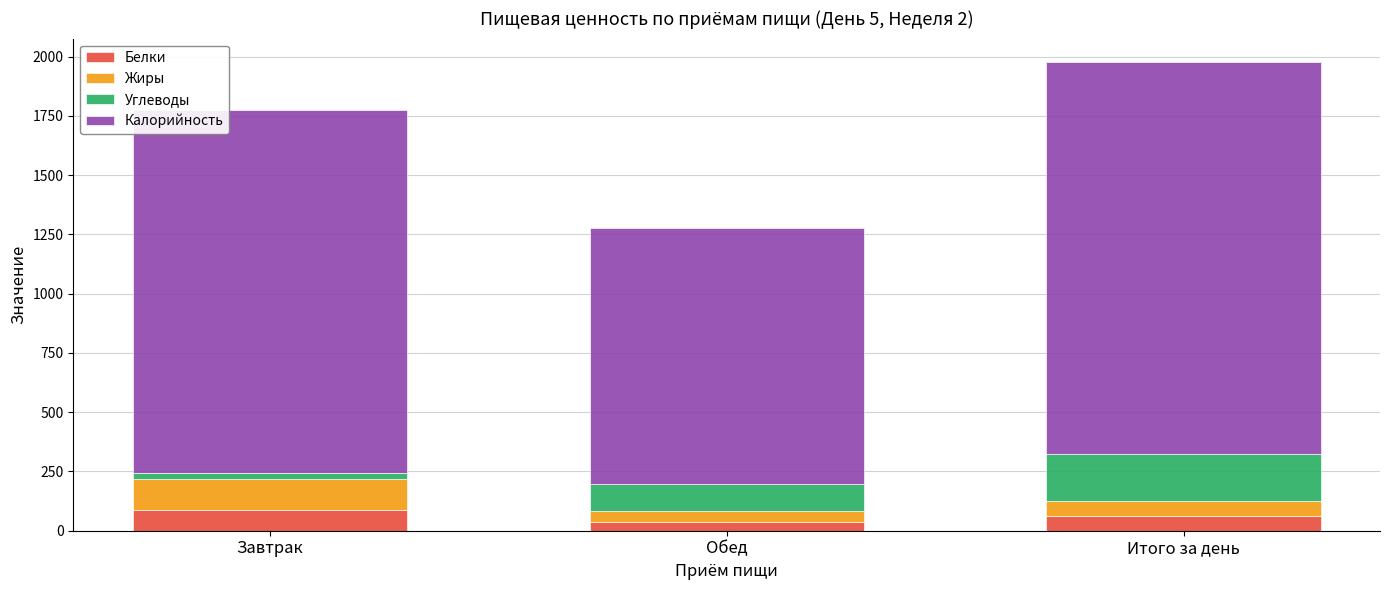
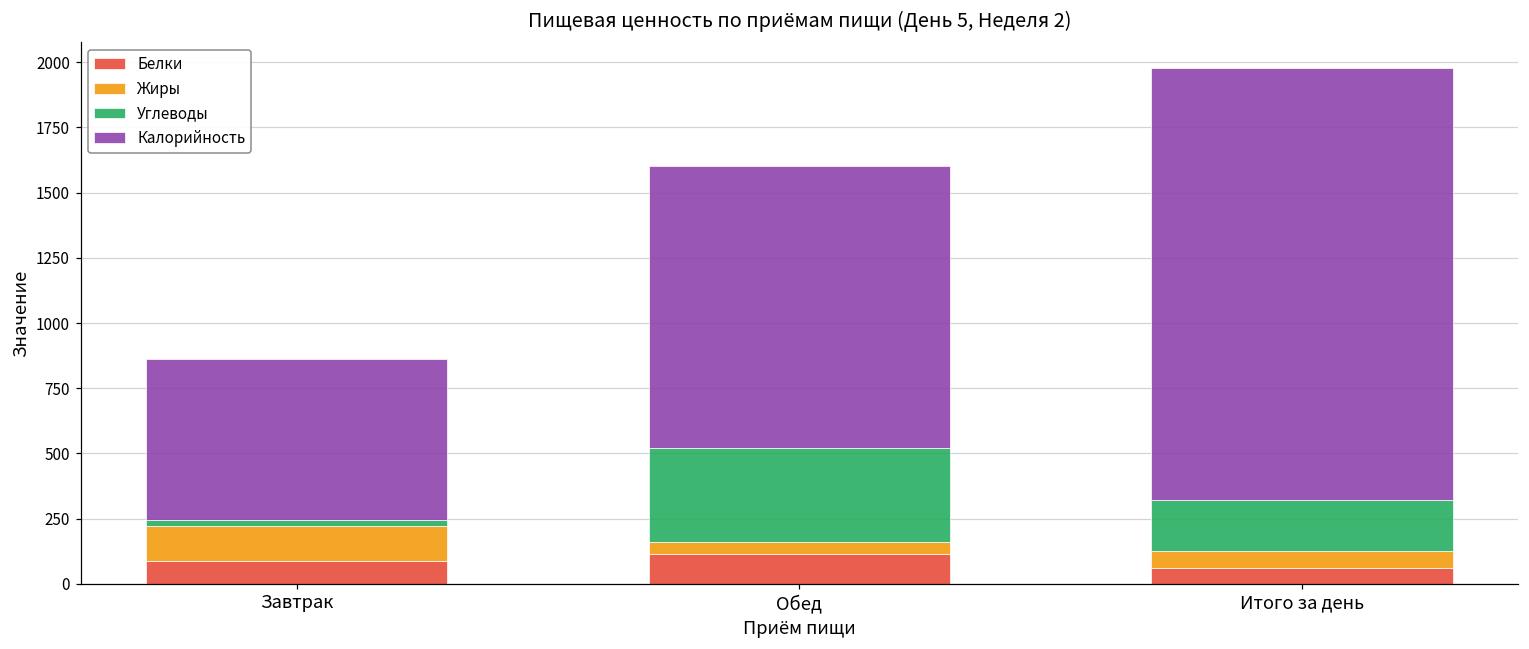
  {
    "Белки": {
      "Завтрак": 90,
-     "Обед": 40,
+     "Обед": 120,
      "Итого за день": 60
    },
    "Жиры": {
      "Завтрак": 130,
      "Обед": 40,
      "Итого за день": 70
    },
    "Углеводы": {
      "Завтрак": 30,
-     "Обед": 110,
+     "Обед": 360,
      "Итого за день": 200
    },
    "Калорийность": {
-     "Завтрак": 1530,
+     "Завтрак": 620,
      "Обед": 1080,
      "Итого за день": 1660
    }
  }
